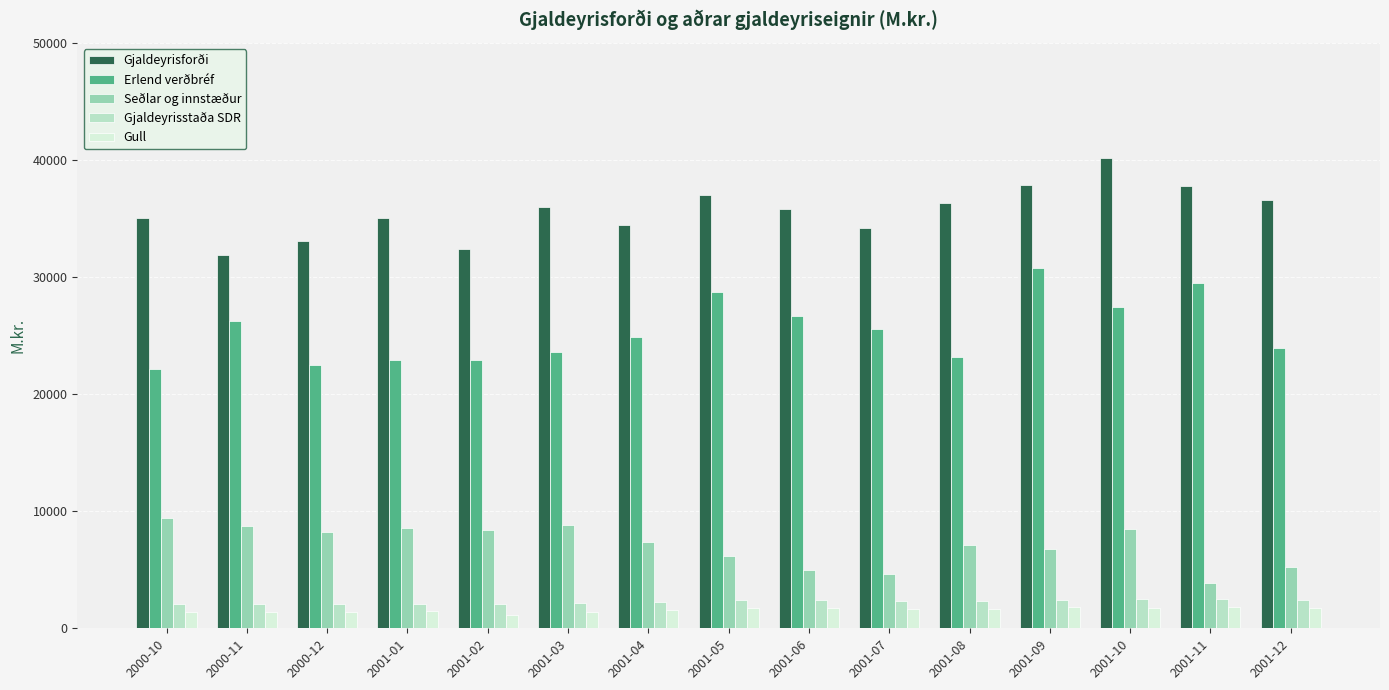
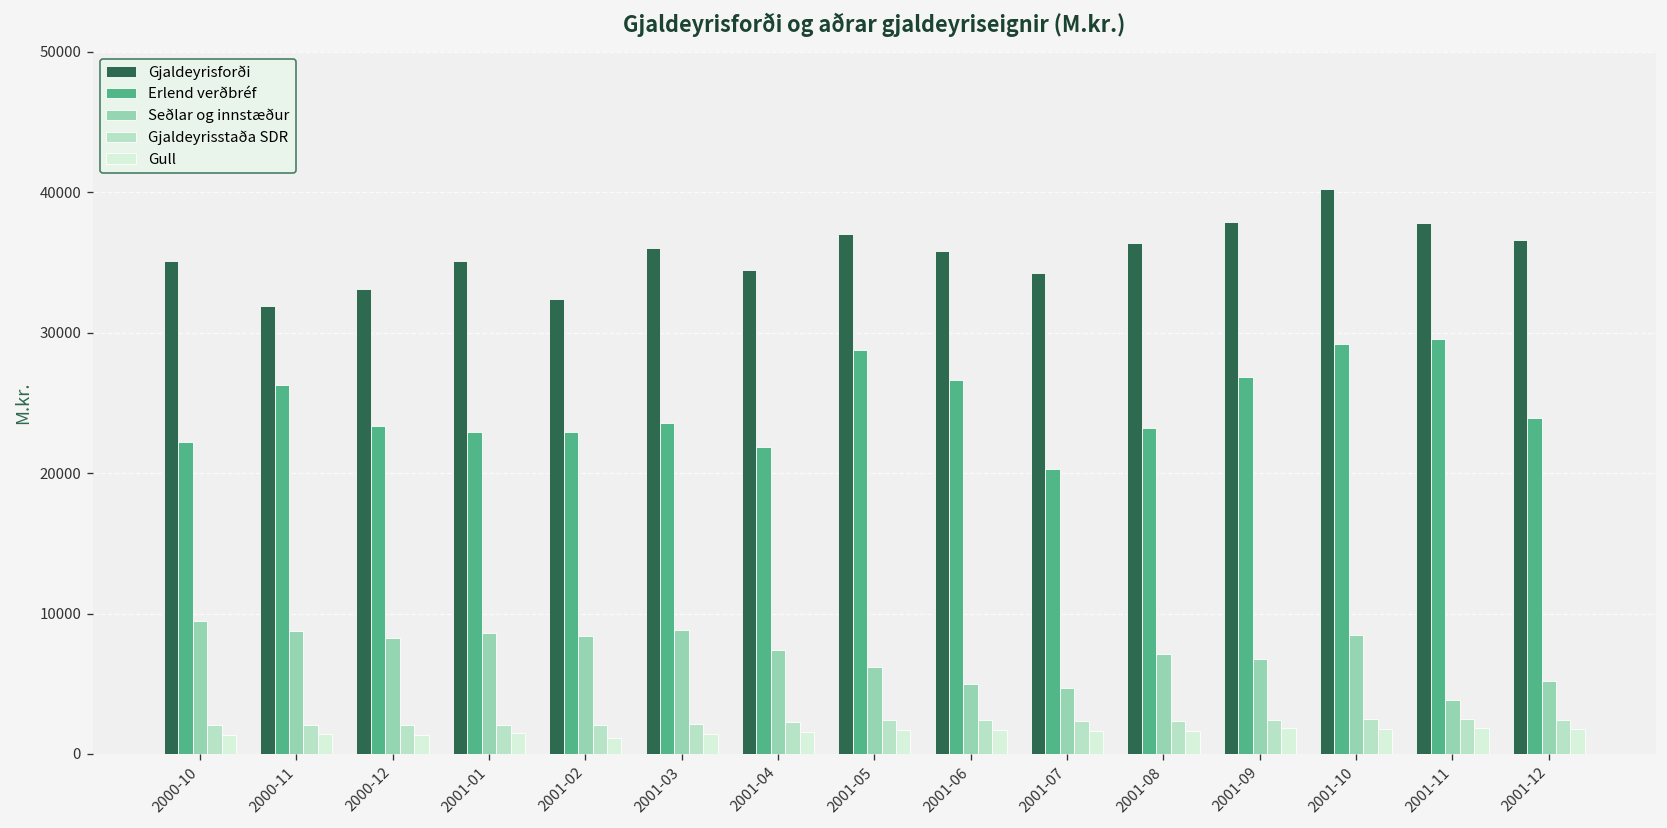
  {
    "Gjaldeyrisforði": {
      "2000-10": 35100,
      "2000-11": 31900,
      "2000-12": 33100,
      "2001-01": 35100,
      "2001-02": 32400,
      "2001-03": 36000,
      "2001-04": 34500,
      "2001-05": 37000,
      "2001-06": 35800,
      "2001-07": 34200,
      "2001-08": 36400,
      "2001-09": 37900,
      "2001-10": 40200,
      "2001-11": 37800,
      "2001-12": 36600
    },
    "Erlend verðbréf": {
      "2000-10": 22200,
      "2000-11": 26200,
-     "2000-12": 22500,
+     "2000-12": 23300,
      "2001-01": 22900,
      "2001-02": 23000,
      "2001-03": 23600,
-     "2001-04": 24900,
+     "2001-04": 21800,
      "2001-05": 28800,
      "2001-06": 26700,
-     "2001-07": 25600,
+     "2001-07": 20300,
      "2001-08": 23200,
-     "2001-09": 30800,
-     "2001-10": 27500,
+     "2001-09": 26900,
+     "2001-10": 29200,
      "2001-11": 29500,
      "2001-12": 23900
    }
  }
